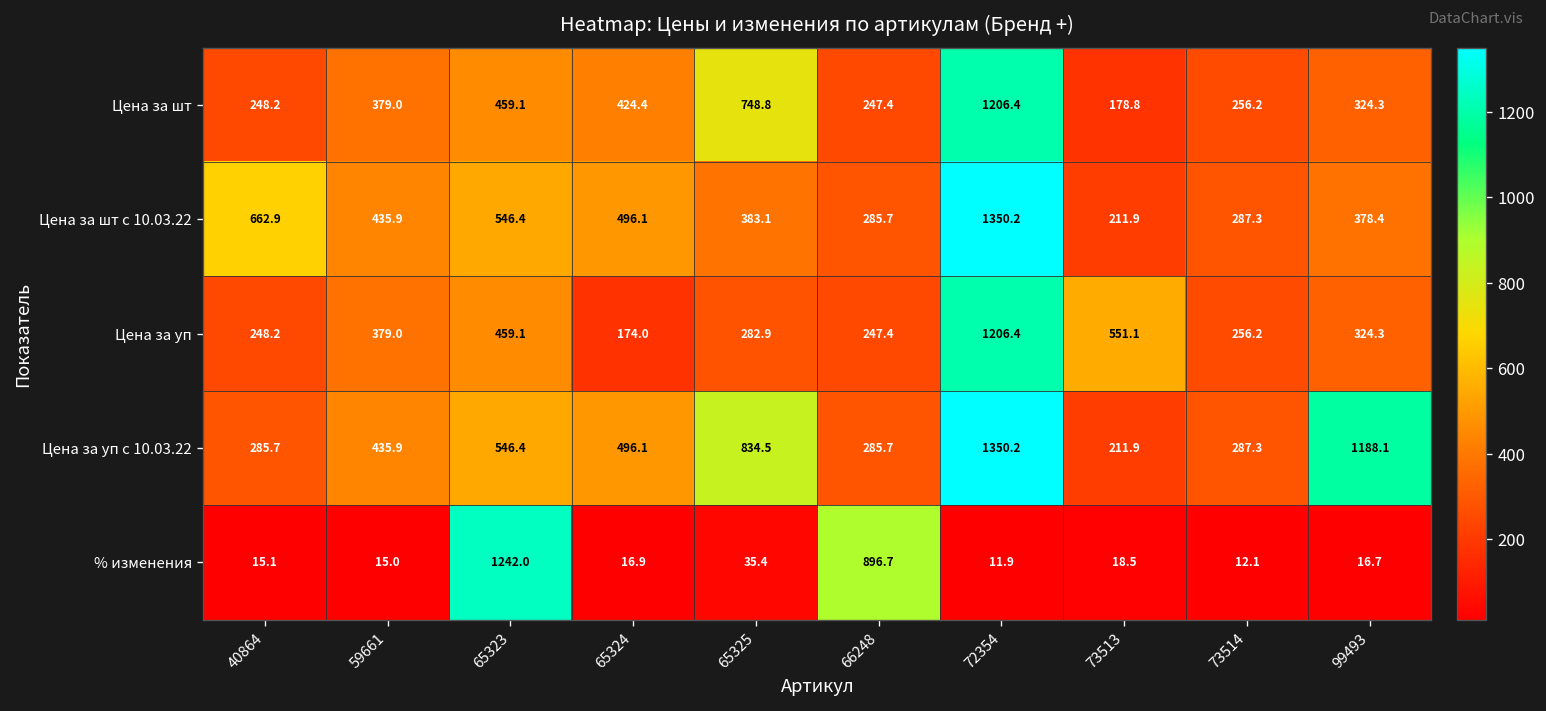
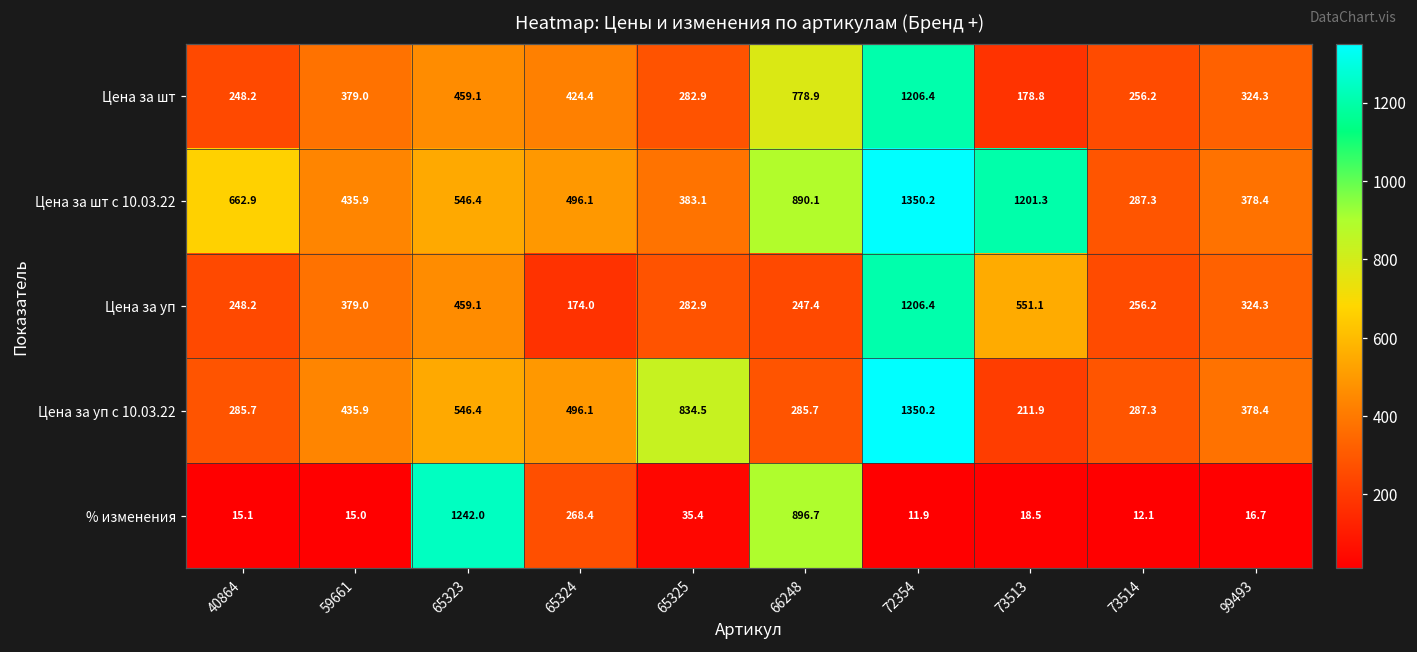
  {
    "Цена за шт": {
      "40864": 248.2,
      "59661": 379.0,
      "65323": 459.1,
      "65324": 424.4,
-     "65325": 748.8,
-     "66248": 247.4,
+     "65325": 282.9,
+     "66248": 778.9,
      "72354": 1206.4,
      "73513": 178.8,
      "73514": 256.2,
      "99493": 324.3
    },
    "Цена за шт с 10.03.22": {
      "40864": 662.9,
      "59661": 435.9,
      "65323": 546.4,
      "65324": 496.1,
      "65325": 383.1,
-     "66248": 285.7,
+     "66248": 890.1,
      "72354": 1350.2,
-     "73513": 211.9,
+     "73513": 1201.3,
      "73514": 287.3,
      "99493": 378.4
    },
    "Цена за уп": {
      "40864": 248.2,
      "59661": 379.0,
      "65323": 459.1,
      "65324": 174.0,
      "65325": 282.9,
      "66248": 247.4,
      "72354": 1206.4,
      "73513": 551.1,
      "73514": 256.2,
      "99493": 324.3
    },
    "Цена за уп с 10.03.22": {
      "40864": 285.7,
      "59661": 435.9,
      "65323": 546.4,
      "65324": 496.1,
      "65325": 834.5,
      "66248": 285.7,
      "72354": 1350.2,
      "73513": 211.9,
      "73514": 287.3,
-     "99493": 1188.1
+     "99493": 378.4
    },
    "% изменения": {
      "40864": 15.1,
      "59661": 15.0,
      "65323": 1242.0,
-     "65324": 16.9,
+     "65324": 268.4,
      "65325": 35.4,
      "66248": 896.7,
      "72354": 11.9,
      "73513": 18.5,
      "73514": 12.1,
      "99493": 16.7
    }
  }
